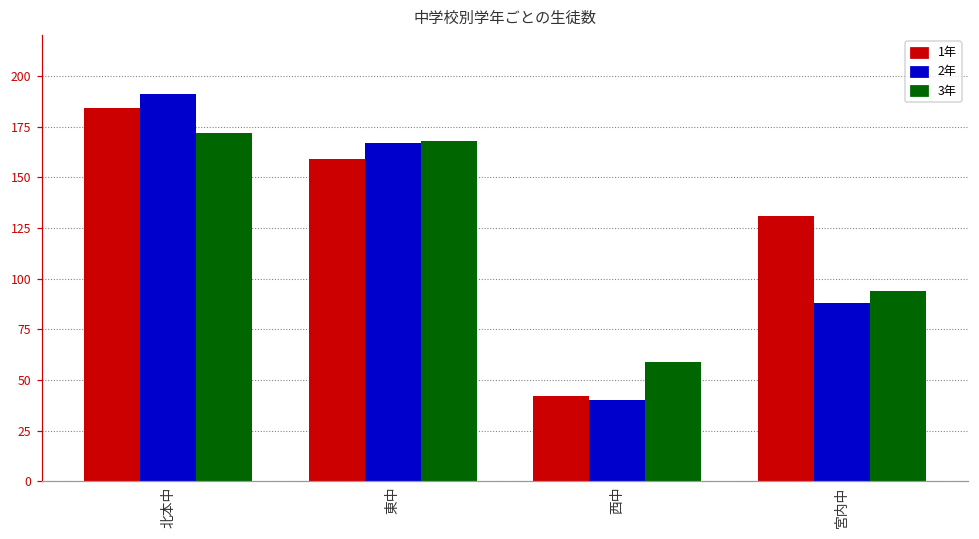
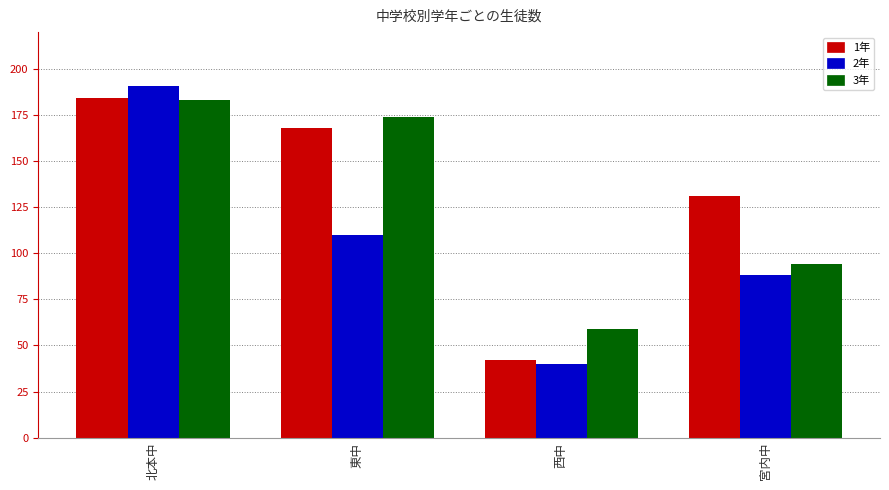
  {
    "1年": {
      "北本中": 184,
-     "東中": 159,
+     "東中": 168,
      "西中": 42,
      "宮内中": 131
    },
    "2年": {
      "北本中": 191,
-     "東中": 167,
+     "東中": 110,
      "西中": 40,
      "宮内中": 88
    },
    "3年": {
-     "北本中": 172,
-     "東中": 168,
+     "北本中": 183,
+     "東中": 174,
      "西中": 59,
      "宮内中": 94
    }
  }
